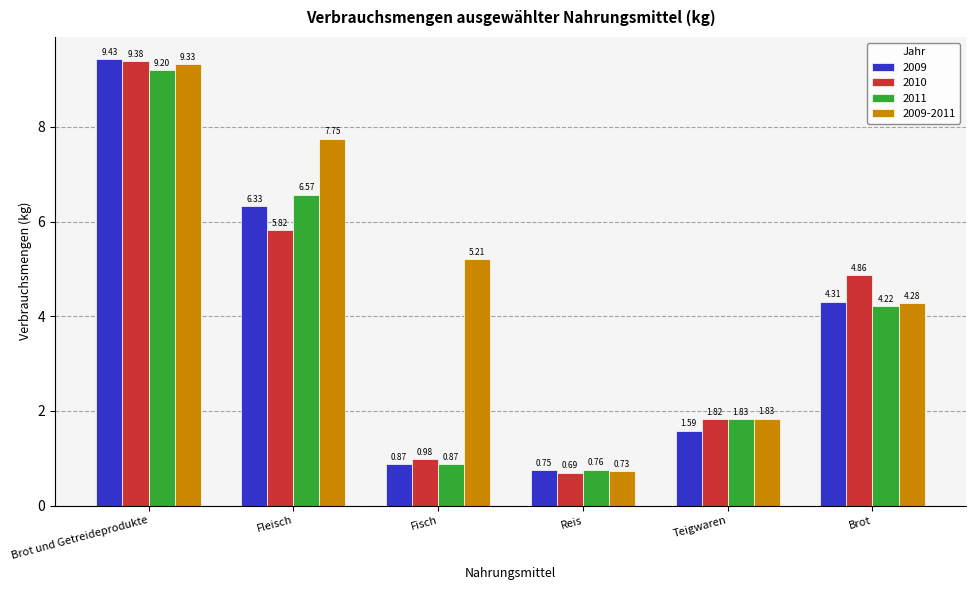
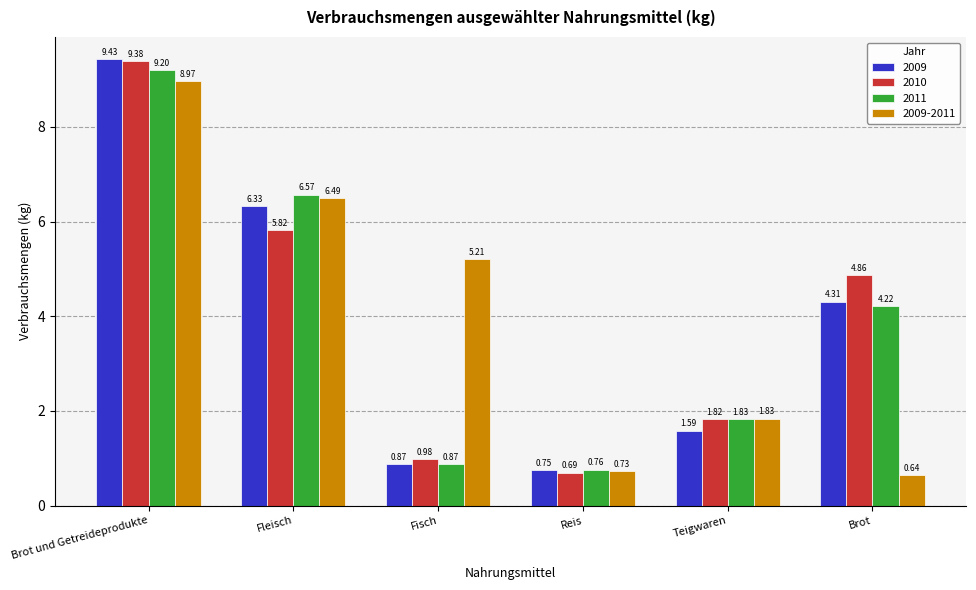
  {
    "2009": {
      "Brot und Getreideprodukte": 9.43,
      "Fleisch": 6.33,
      "Fisch": 0.87,
      "Reis": 0.75,
      "Teigwaren": 1.59,
      "Brot": 4.31
    },
    "2010": {
      "Brot und Getreideprodukte": 9.38,
      "Fleisch": 5.82,
      "Fisch": 0.98,
      "Reis": 0.69,
      "Teigwaren": 1.82,
      "Brot": 4.86
    },
    "2011": {
      "Brot und Getreideprodukte": 9.20,
      "Fleisch": 6.57,
      "Fisch": 0.87,
      "Reis": 0.76,
      "Teigwaren": 1.83,
      "Brot": 4.22
    },
    "2009-2011": {
-     "Brot und Getreideprodukte": 9.33,
-     "Fleisch": 7.75,
+     "Brot und Getreideprodukte": 8.97,
+     "Fleisch": 6.49,
      "Fisch": 5.21,
      "Reis": 0.73,
      "Teigwaren": 1.83,
-     "Brot": 4.28
+     "Brot": 0.64
    }
  }
